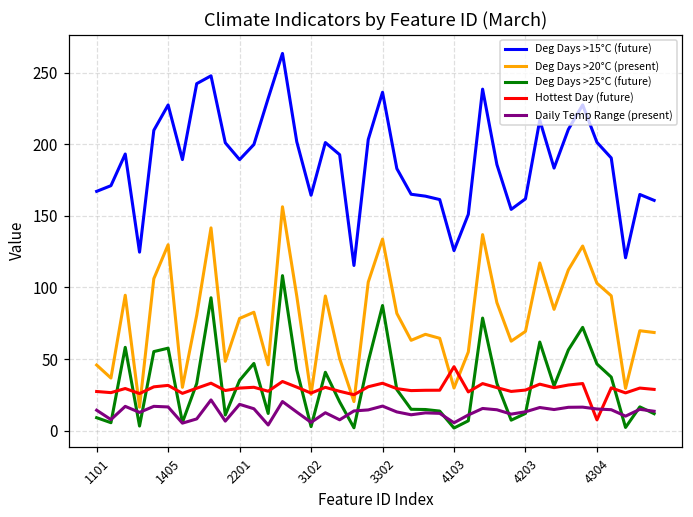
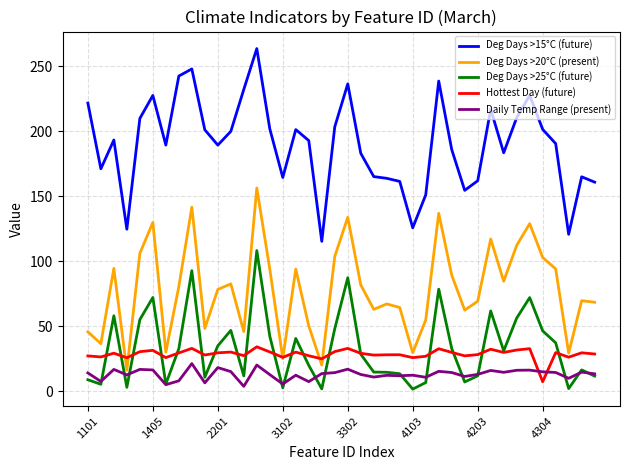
  {
    "Deg Days >15°C (future)": {
-     "1101": 167,
+     "1101": 222,
      "1405": 227,
      "2201": 189,
      "3102": 164,
      "3302": 236,
      "4103": 126,
      "4203": 162,
      "4304": 201
    },
    "Deg Days >20°C (present)": {
      "1101": 46,
      "1405": 130,
      "2201": 78,
      "3302": 134,
      "4103": 30,
      "4203": 69,
      "4304": 103
    },
    "Deg Days >25°C (future)": {
      "1101": 9,
-     "1405": 58,
+     "1405": 72,
      "2201": 35,
      "3102": 3,
      "3302": 87,
      "4103": 2,
      "4304": 47
    },
    "Hottest Day (future)": {
      "1101": 27,
      "1405": 32,
      "2201": 30,
      "3302": 33,
-     "4103": 45,
+     "4103": 26,
      "4203": 28,
      "4304": 8
    },
    "Daily Temp Range (present)": {
      "1101": 14,
      "1405": 17,
      "2201": 18,
      "3102": 6,
      "3302": 17,
-     "4103": 5,
+     "4103": 12,
      "4304": 15
    }
  }
